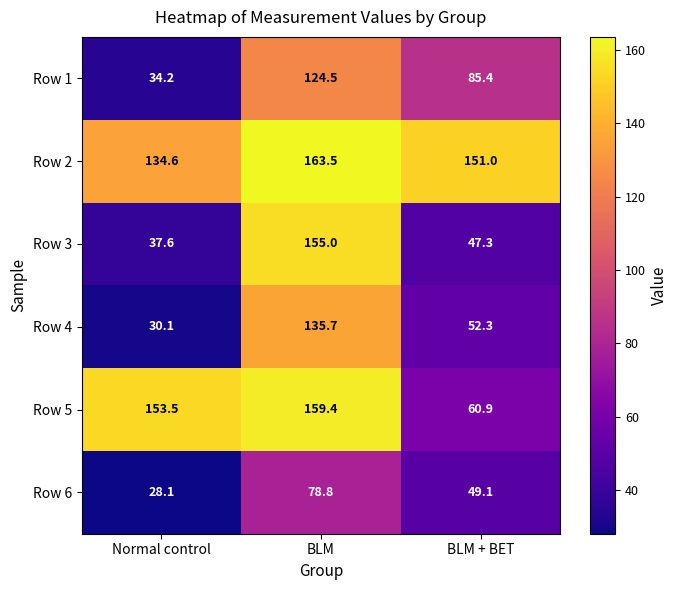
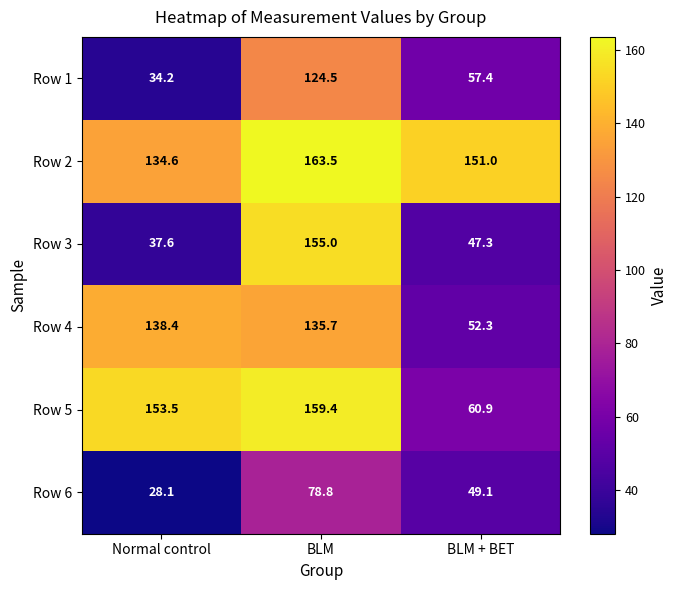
  {
    "Row 1": {
      "Normal control": 34.2,
      "BLM": 124.5,
-     "BLM + BET": 85.4
+     "BLM + BET": 57.4
    },
    "Row 2": {
      "Normal control": 134.6,
      "BLM": 163.5,
      "BLM + BET": 151.0
    },
    "Row 3": {
      "Normal control": 37.6,
      "BLM": 155.0,
      "BLM + BET": 47.3
    },
    "Row 4": {
-     "Normal control": 30.1,
+     "Normal control": 138.4,
      "BLM": 135.7,
      "BLM + BET": 52.3
    },
    "Row 5": {
      "Normal control": 153.5,
      "BLM": 159.4,
      "BLM + BET": 60.9
    },
    "Row 6": {
      "Normal control": 28.1,
      "BLM": 78.8,
      "BLM + BET": 49.1
    }
  }
